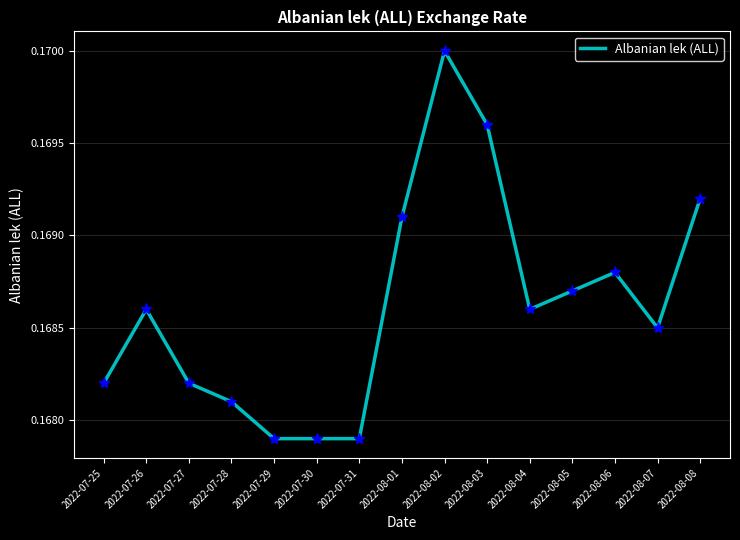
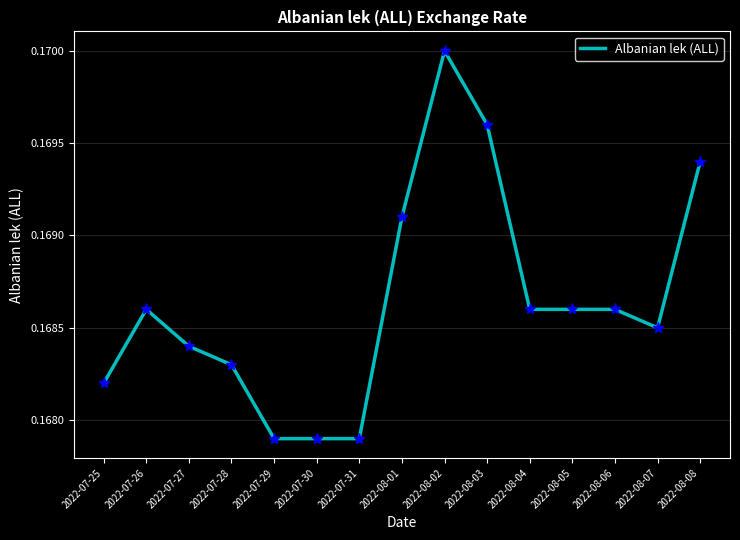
  {
    "2022-07-25": 0.1682,
    "2022-07-26": 0.1686,
-   "2022-07-27": 0.1682,
-   "2022-07-28": 0.1681,
+   "2022-07-27": 0.1684,
+   "2022-07-28": 0.1683,
    "2022-07-29": 0.1679,
    "2022-07-30": 0.1679,
    "2022-07-31": 0.1679,
    "2022-08-01": 0.1691,
    "2022-08-02": 0.1700,
    "2022-08-03": 0.1696,
    "2022-08-04": 0.1686,
-   "2022-08-05": 0.1687,
-   "2022-08-06": 0.1688,
+   "2022-08-05": 0.1686,
+   "2022-08-06": 0.1686,
    "2022-08-07": 0.1685,
-   "2022-08-08": 0.1692
+   "2022-08-08": 0.1694
  }
